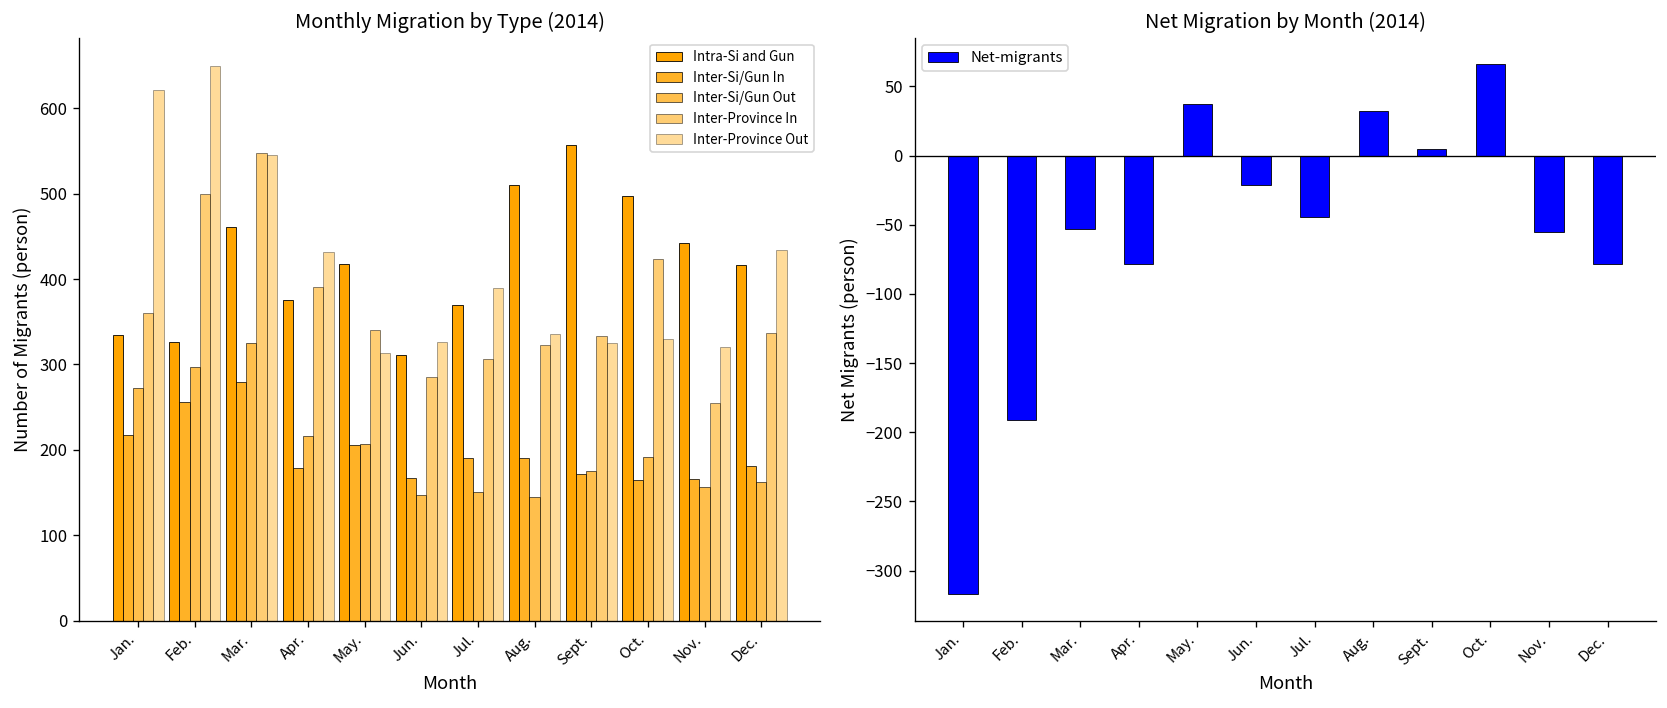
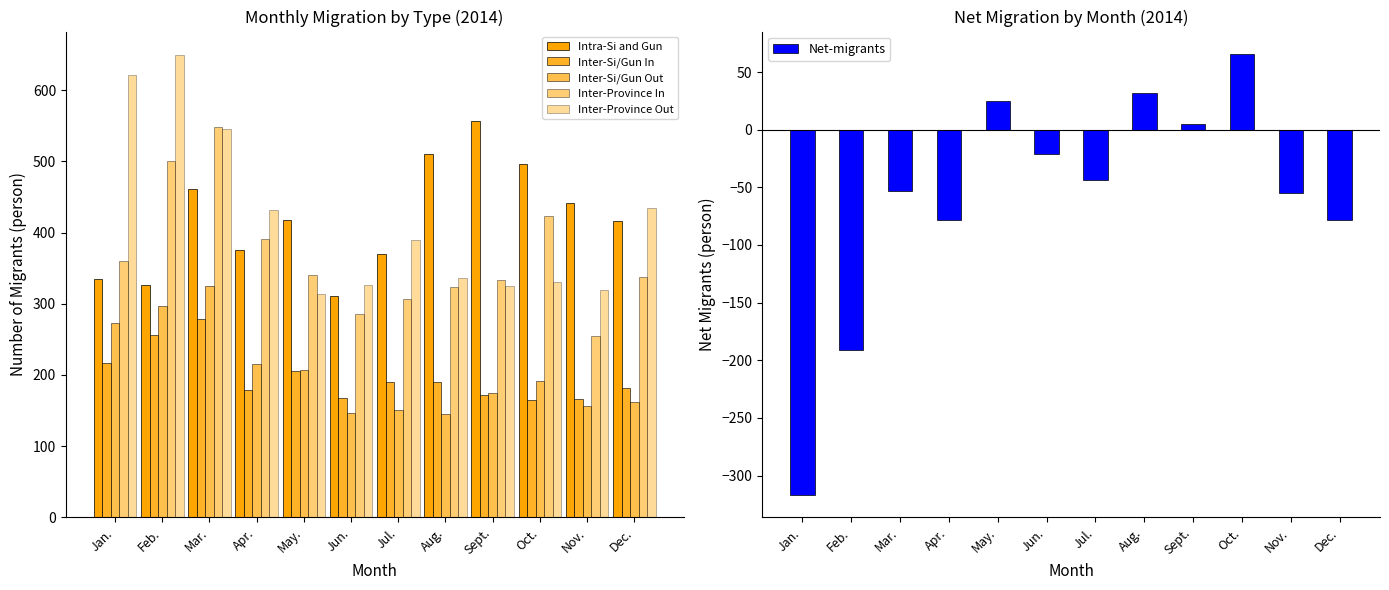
  {
    "Net Migration by Month (2014)": {
      "Jan.": -317,
      "Feb.": -191,
      "Mar.": -53,
      "Apr.": -78,
-     "May.": 37,
+     "May.": 25,
      "Jun.": -21,
      "Jul.": -44,
      "Aug.": 32,
      "Sept.": 5,
      "Oct.": 66,
      "Nov.": -55,
      "Dec.": -78
    }
  }
